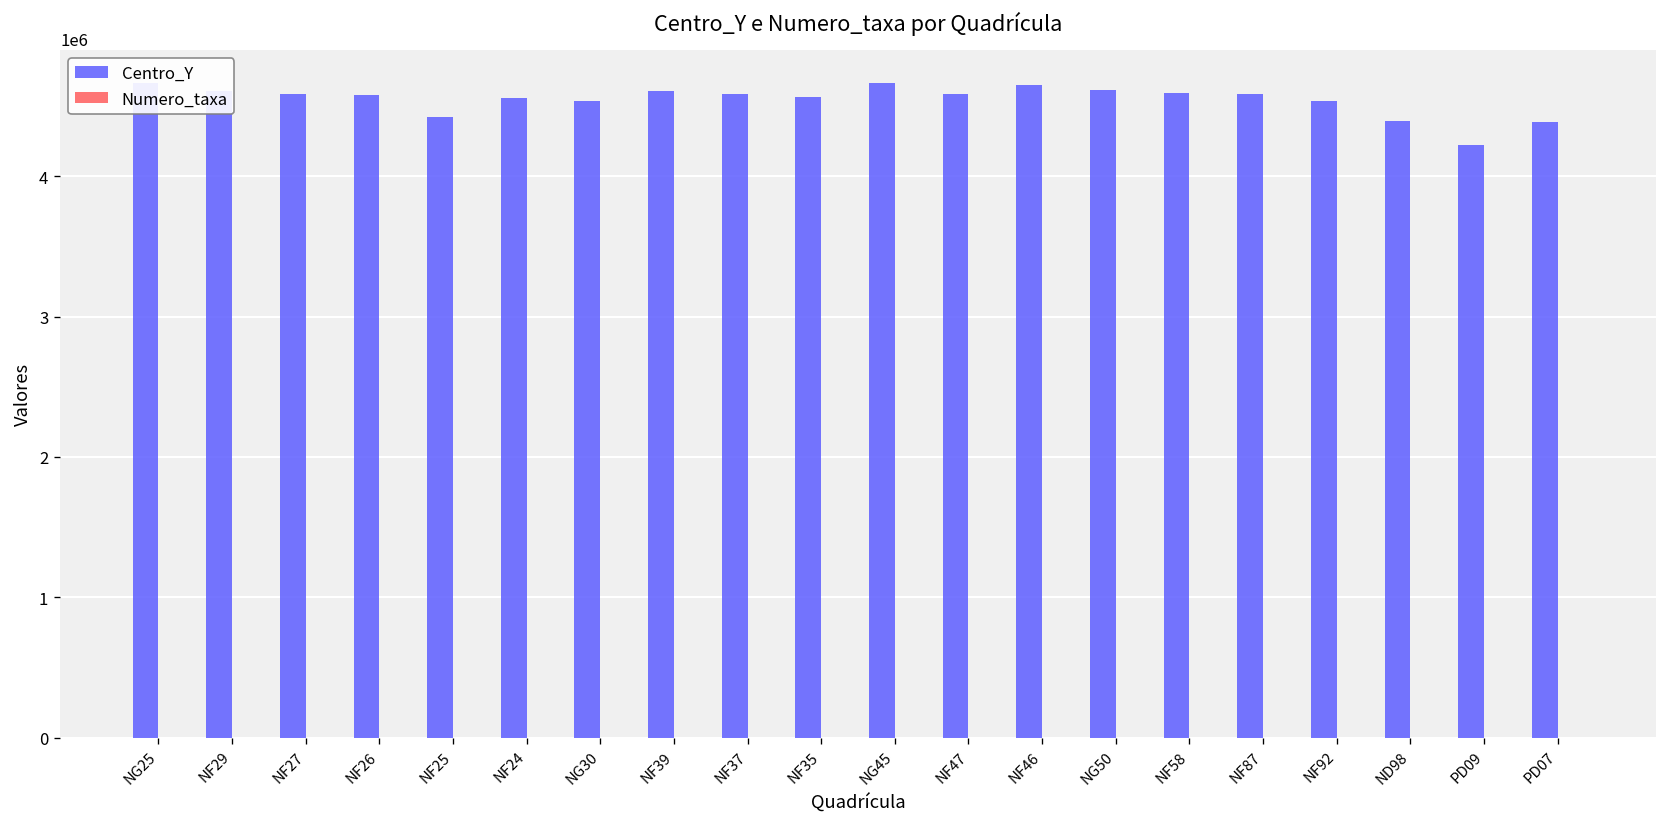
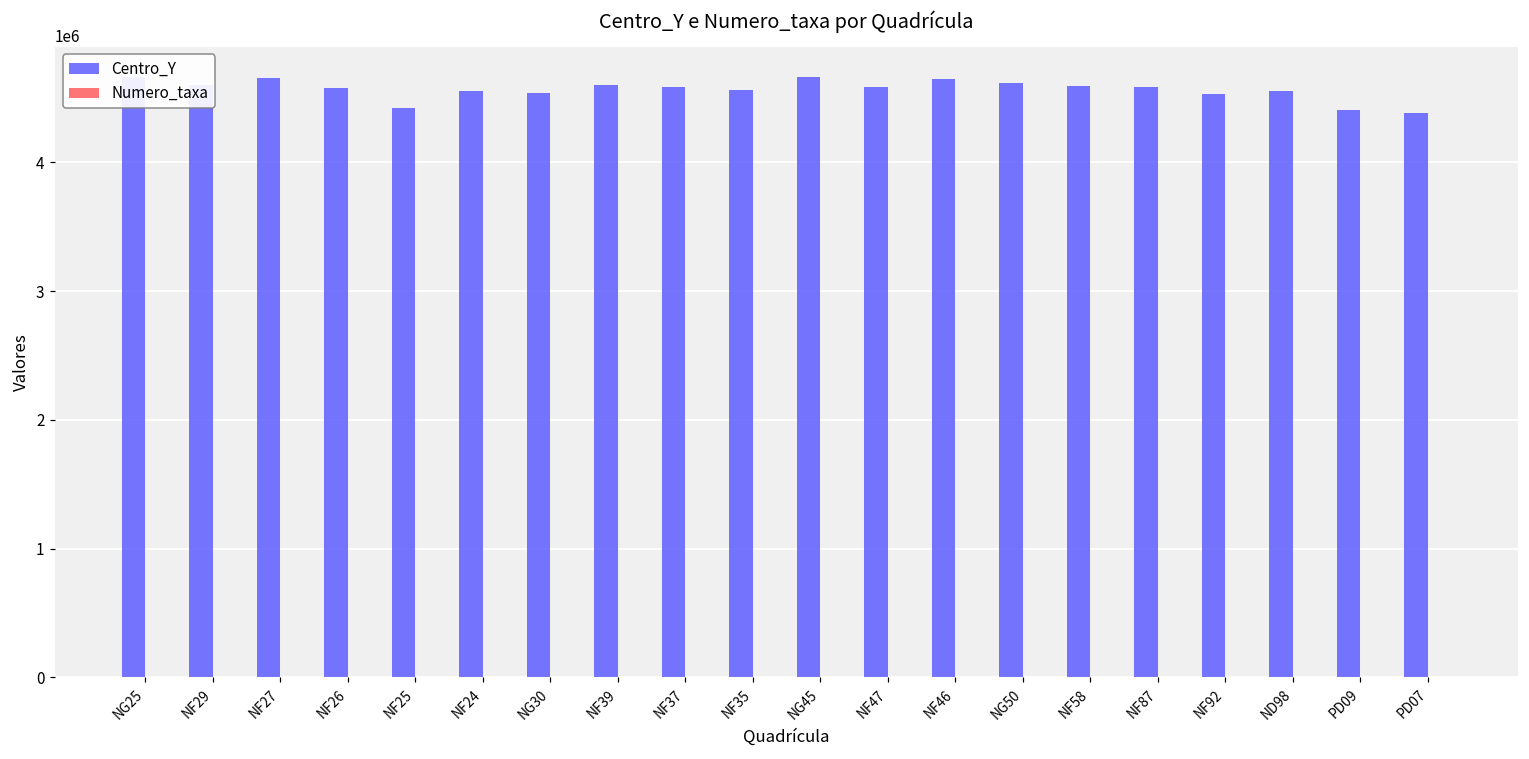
  {
    "Centro_Y": {
-     "NF27": 4590000,
+     "NF27": 4650000,
      "NF26": 4580000,
      "NF25": 4420000,
      "NF24": 4560000,
      "NG30": 4540000,
      "NF39": 4610000,
      "NF37": 4590000,
      "NF35": 4570000,
      "NG45": 4670000,
      "NF47": 4590000,
      "NF46": 4650000,
      "NG50": 4620000,
      "NF58": 4600000,
      "NF87": 4590000,
      "NF92": 4540000,
-     "ND98": 4400000,
-     "PD09": 4220000,
+     "ND98": 4550000,
+     "PD09": 4410000,
      "PD07": 4390000
    }
  }
